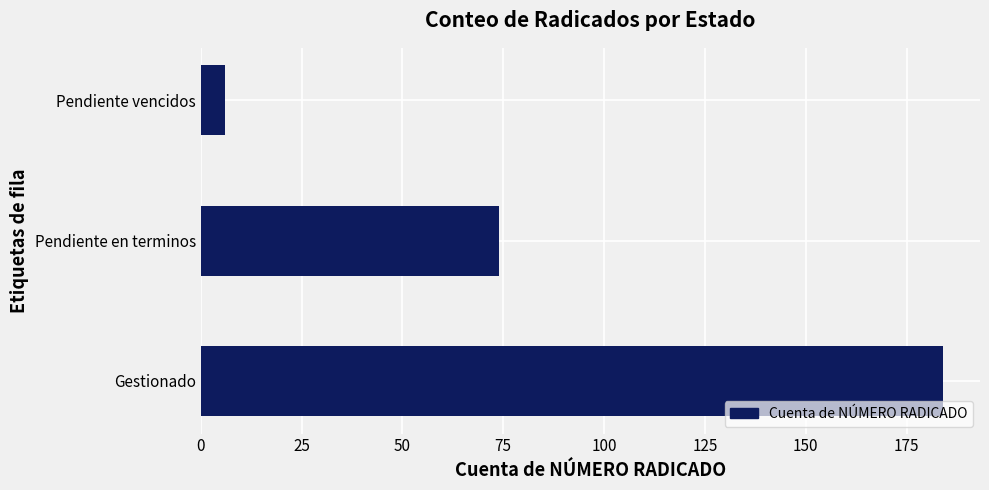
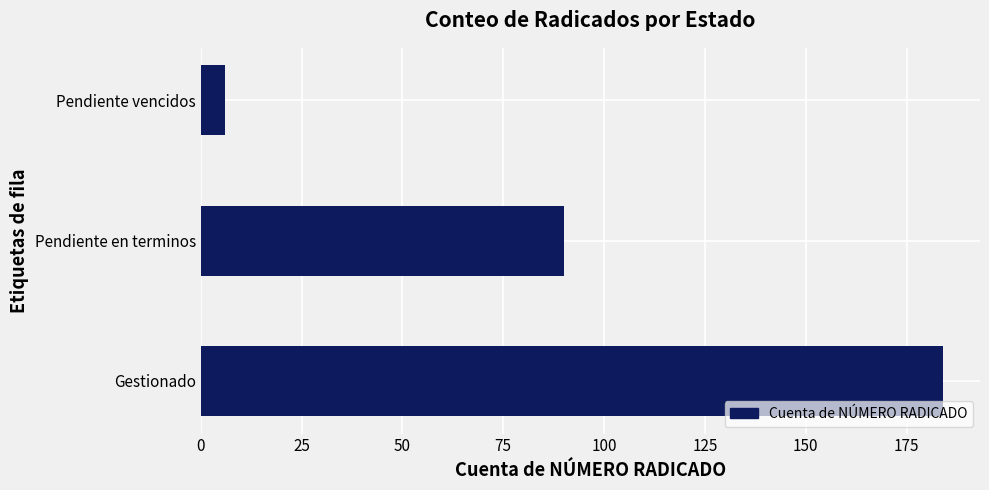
  {
    "Pendiente vencidos": 6,
-   "Pendiente en terminos": 74,
+   "Pendiente en terminos": 90,
    "Gestionado": 184
  }
